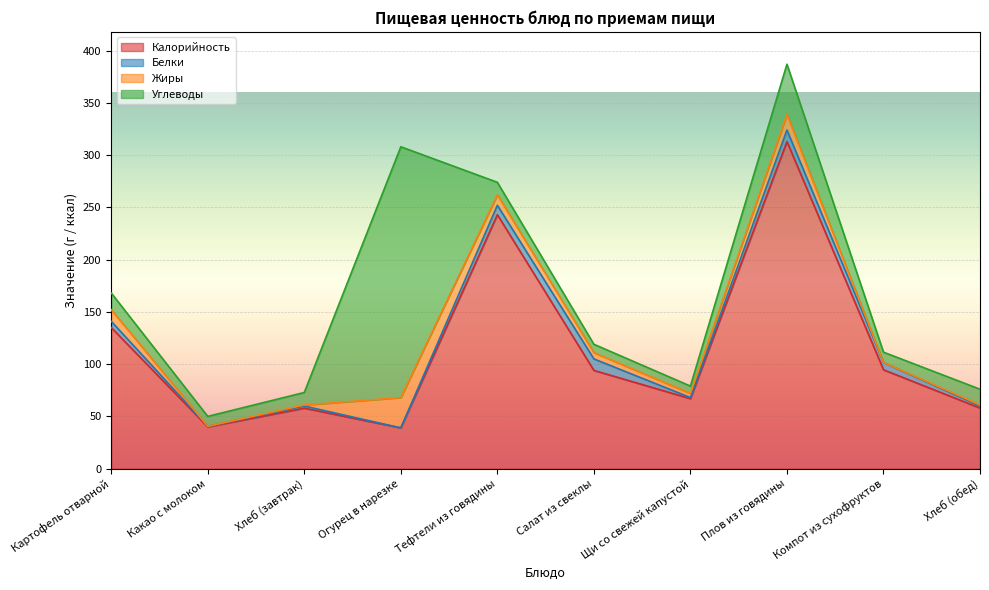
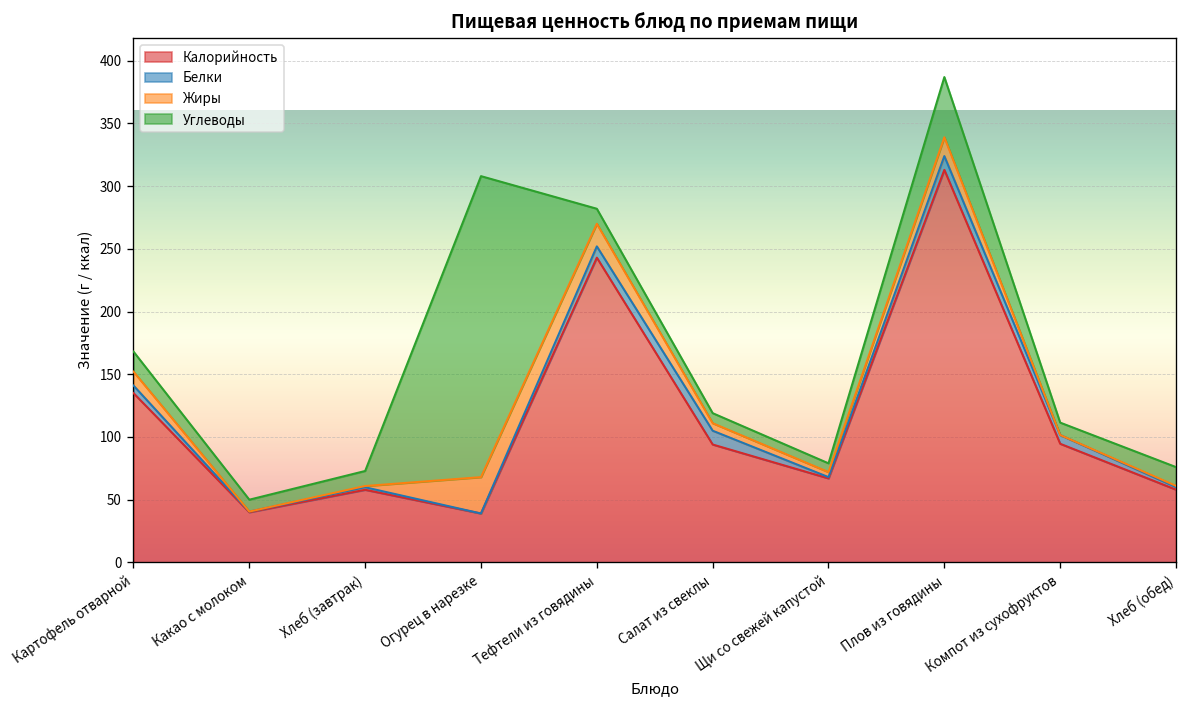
  {
    "Калорийность": {
      "Картофель отварной": 135,
      "Тефтели из говядины": 243,
      "Салат из свеклы": 94,
      "Плов из говядины": 313,
      "Компот из сухофруктов": 95
    },
    "Белки": {
      "Картофель отварной": 6,
      "Тефтели из говядины": 9,
      "Салат из свеклы": 11,
      "Плов из говядины": 11
    },
    "Жиры": {
      "Картофель отварной": 11,
      "Огурец в нарезке": 29,
-     "Тефтели из говядины": 10,
+     "Тефтели из говядины": 18,
      "Салат из свеклы": 6,
      "Щи со свежей капустой": 4,
      "Плов из говядины": 15
    },
    "Углеводы": {
      "Картофель отварной": 16,
      "Какао с молоком": 9,
      "Хлеб (завтрак)": 12,
      "Огурец в нарезке": 240,
      "Тефтели из говядины": 12,
      "Салат из свеклы": 8,
      "Щи со свежей капустой": 7,
      "Плов из говядины": 48,
      "Компот из сухофруктов": 10,
      "Хлеб (обед)": 15
    }
  }
